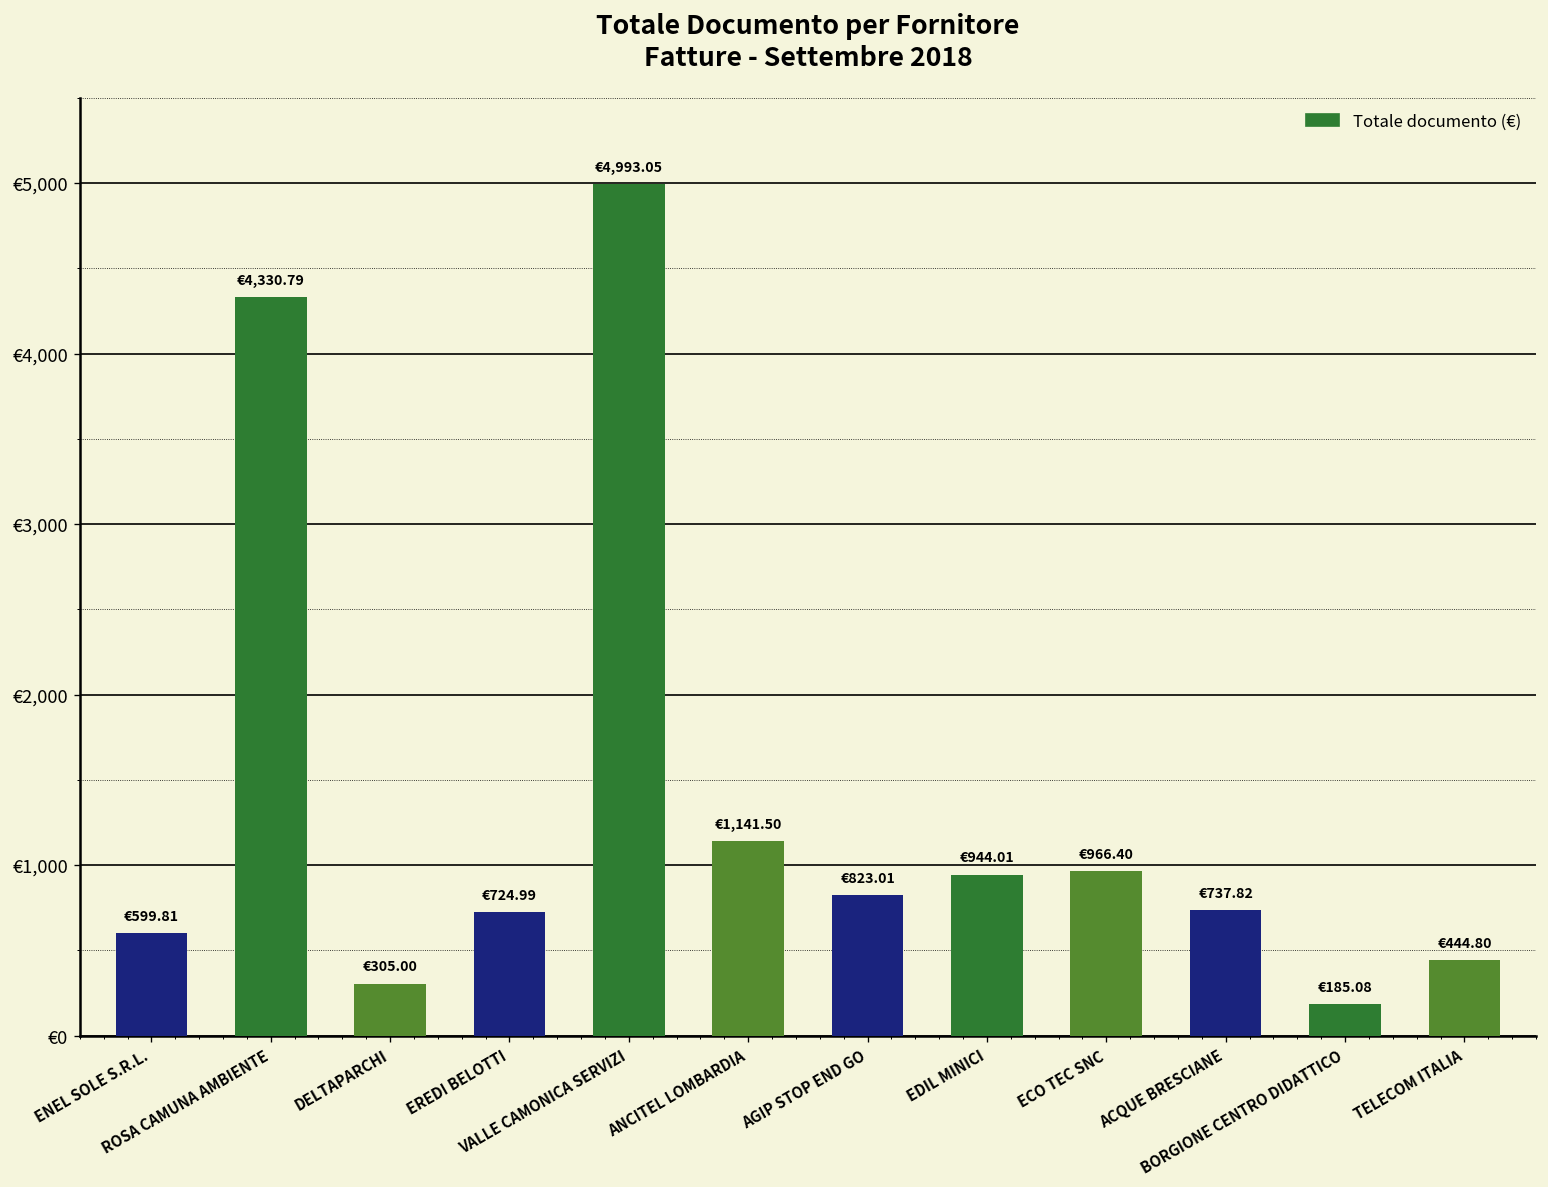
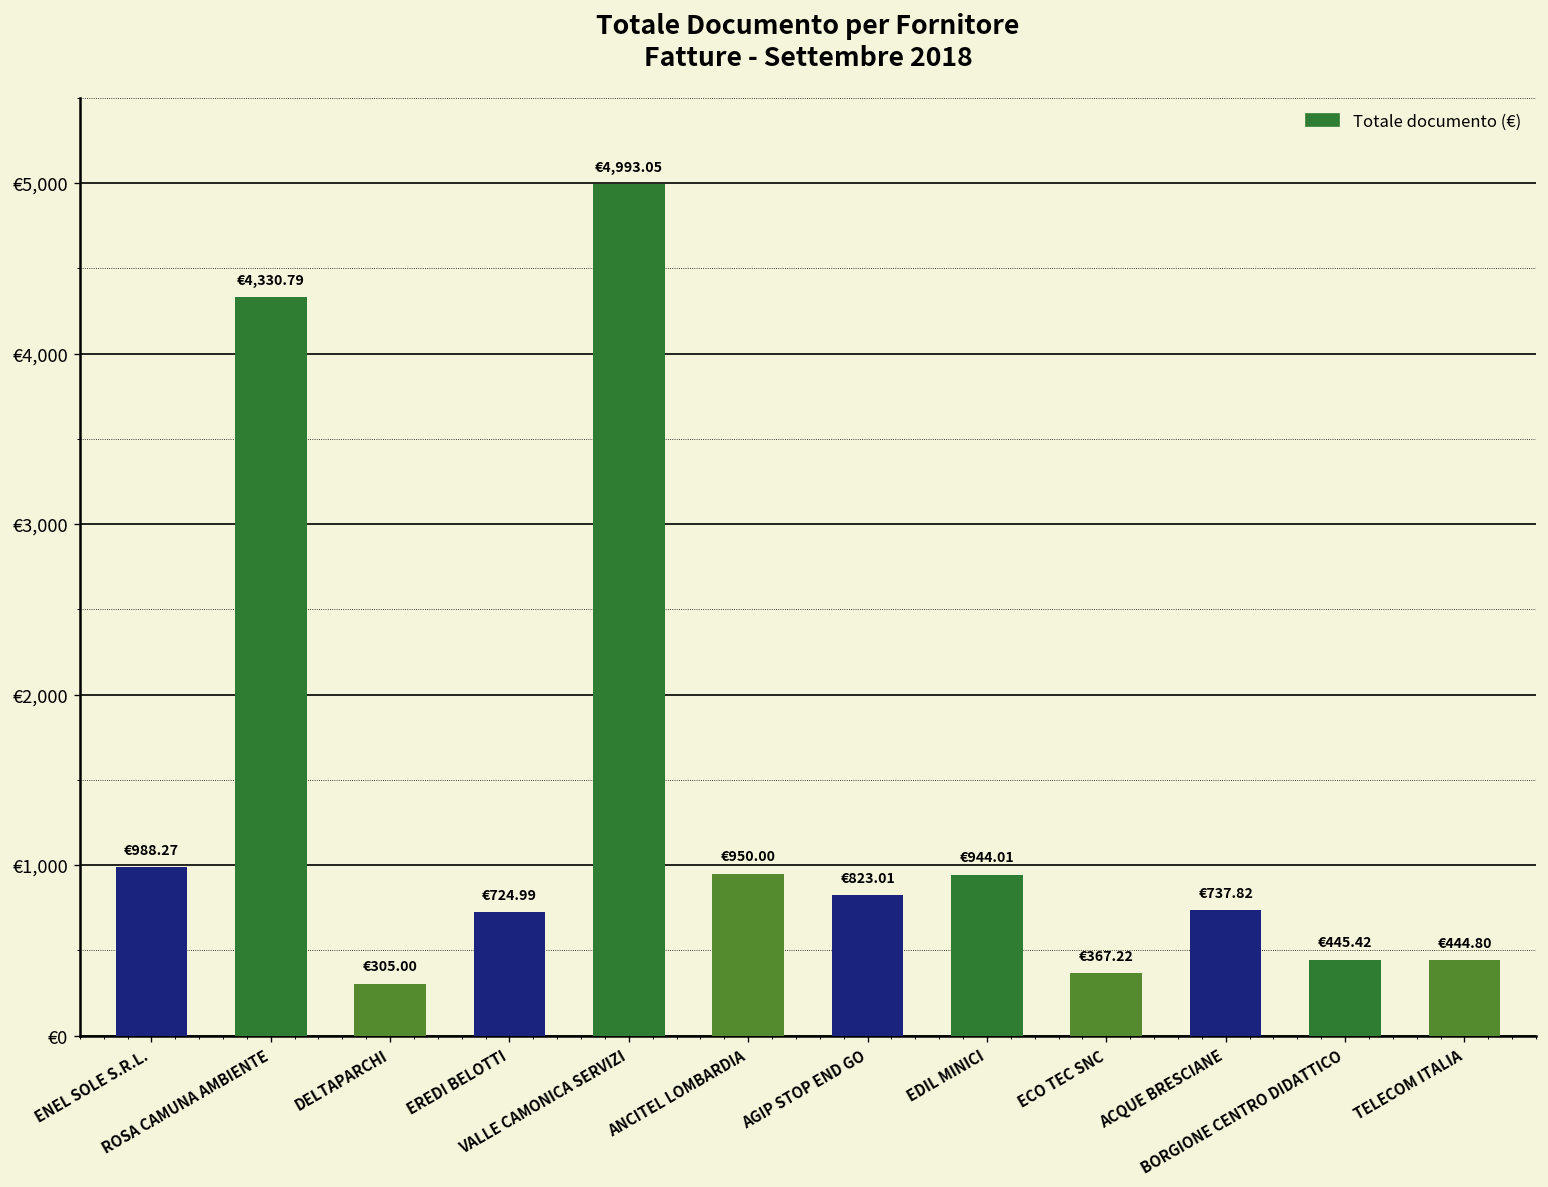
  {
-   "ENEL SOLE S.R.L.": "€599.81",
+   "ENEL SOLE S.R.L.": "€988.27",
    "ROSA CAMUNA AMBIENTE": "€4,330.79",
    "DELTAPARCHI": "€305.00",
    "EREDI BELOTTI": "€724.99",
    "VALLE CAMONICA SERVIZI": "€4,993.05",
-   "ANCITEL LOMBARDIA": "€1,141.50",
+   "ANCITEL LOMBARDIA": "€950.00",
    "AGIP STOP END GO": "€823.01",
    "EDIL MINICI": "€944.01",
-   "ECO TEC SNC": "€966.40",
+   "ECO TEC SNC": "€367.22",
    "ACQUE BRESCIANE": "€737.82",
-   "BORGIONE CENTRO DIDATTICO": "€185.08",
+   "BORGIONE CENTRO DIDATTICO": "€445.42",
    "TELECOM ITALIA": "€444.80"
  }
